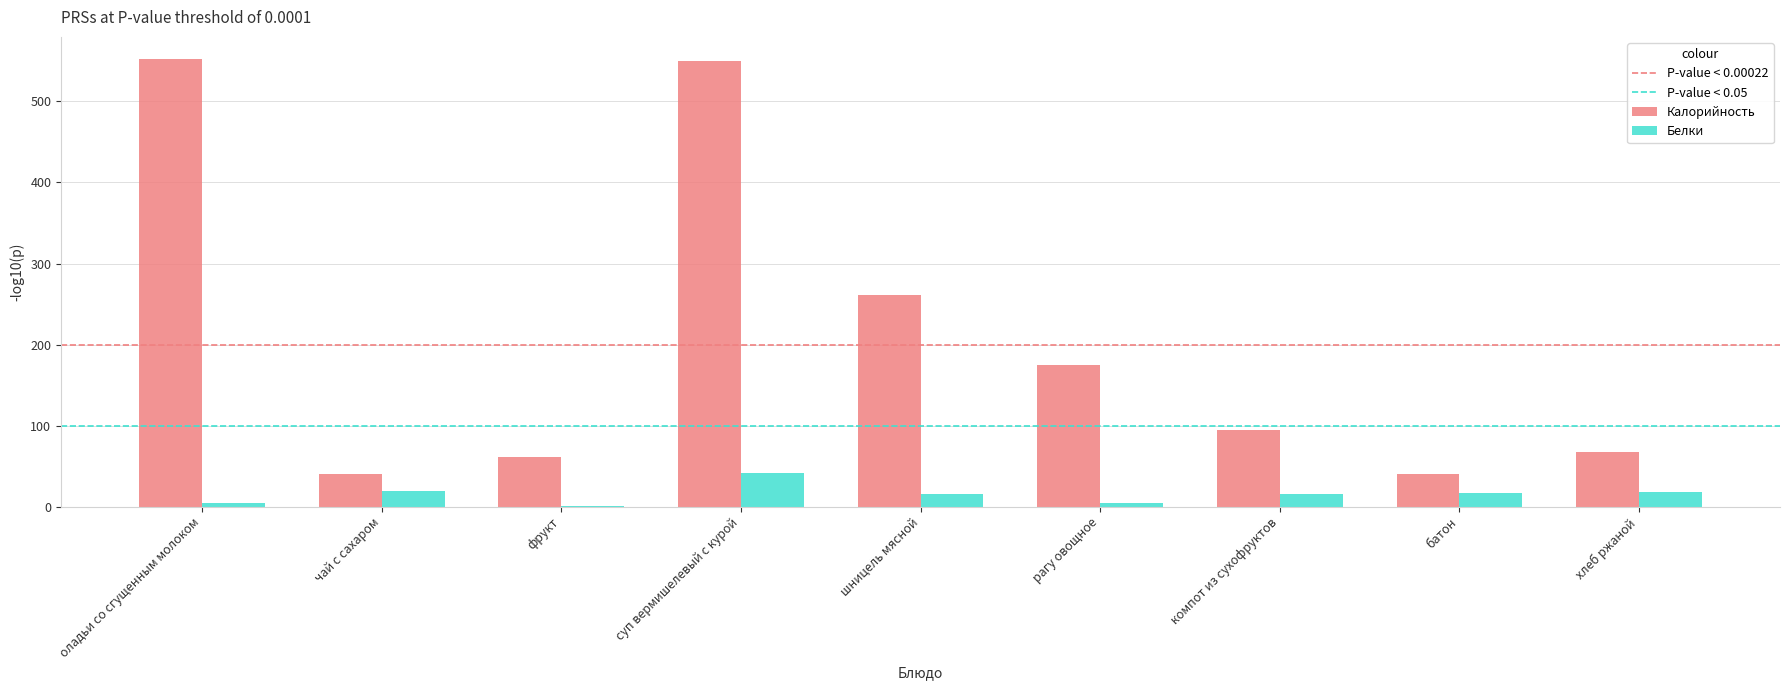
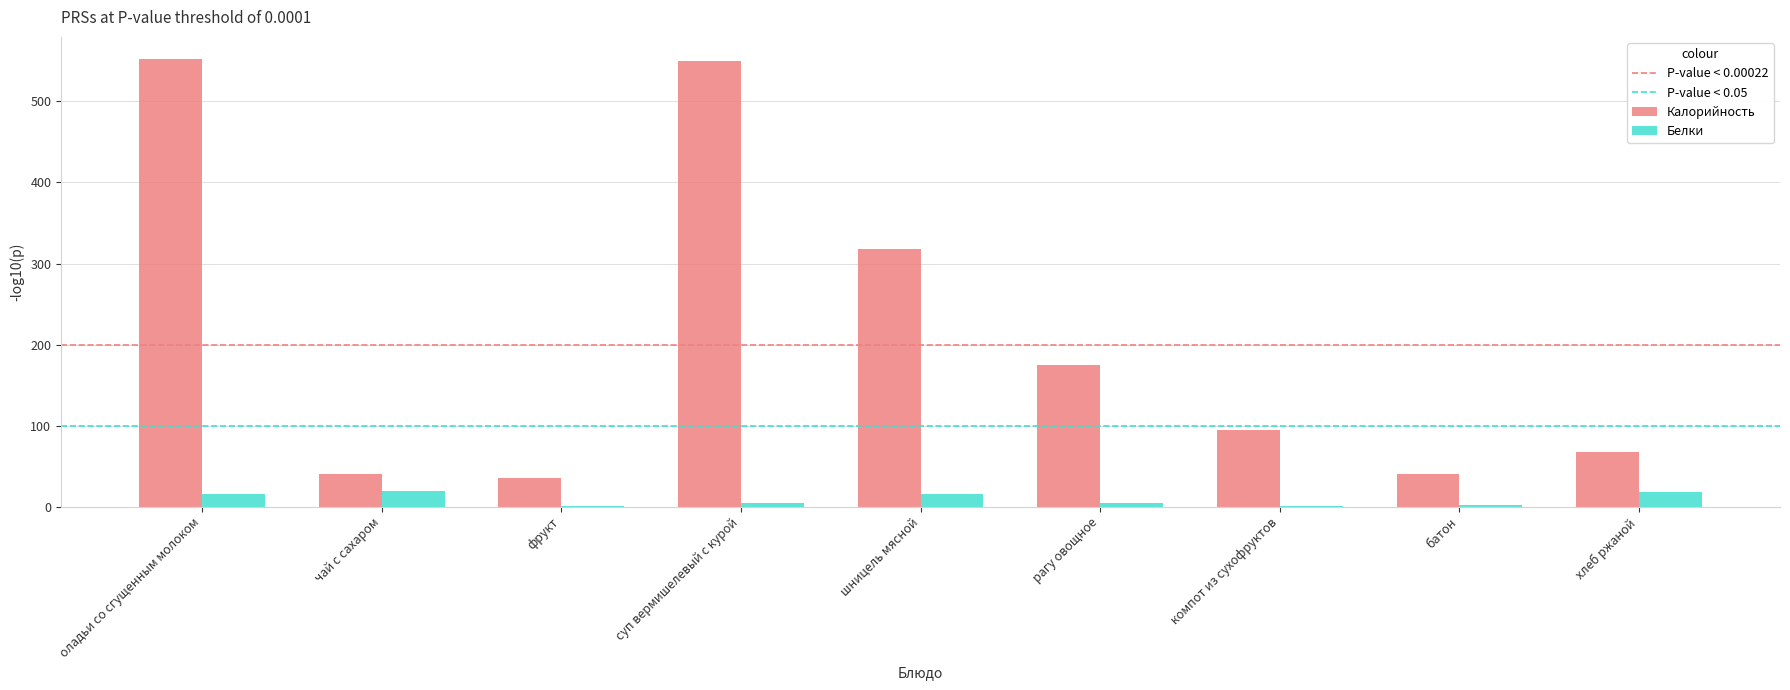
  {
    "Калорийность": {
      "оладьи со сгущенным молоком": 550,
      "чай с сахаром": 40,
-     "фрукт": 60,
+     "фрукт": 40,
      "суп вермишелевый с курой": 550,
-     "шницель мясной": 260,
+     "шницель мясной": 320,
      "рагу овощное": 180,
      "компот из сухофруктов": 100,
      "батон": 40,
      "хлеб ржаной": 70
    },
    "Белки": {
-     "оладьи со сгущенным молоком": 10,
+     "оладьи со сгущенным молоком": 20,
      "чай с сахаром": 20,
-     "суп вермишелевый с курой": 40,
+     "суп вермишелевый с курой": 10,
      "шницель мясной": 20,
      "рагу овощное": 0,
-     "компот из сухофруктов": 20,
-     "батон": 20,
+     "компот из сухофруктов": 0,
+     "батон": 0,
      "хлеб ржаной": 20
    }
  }
